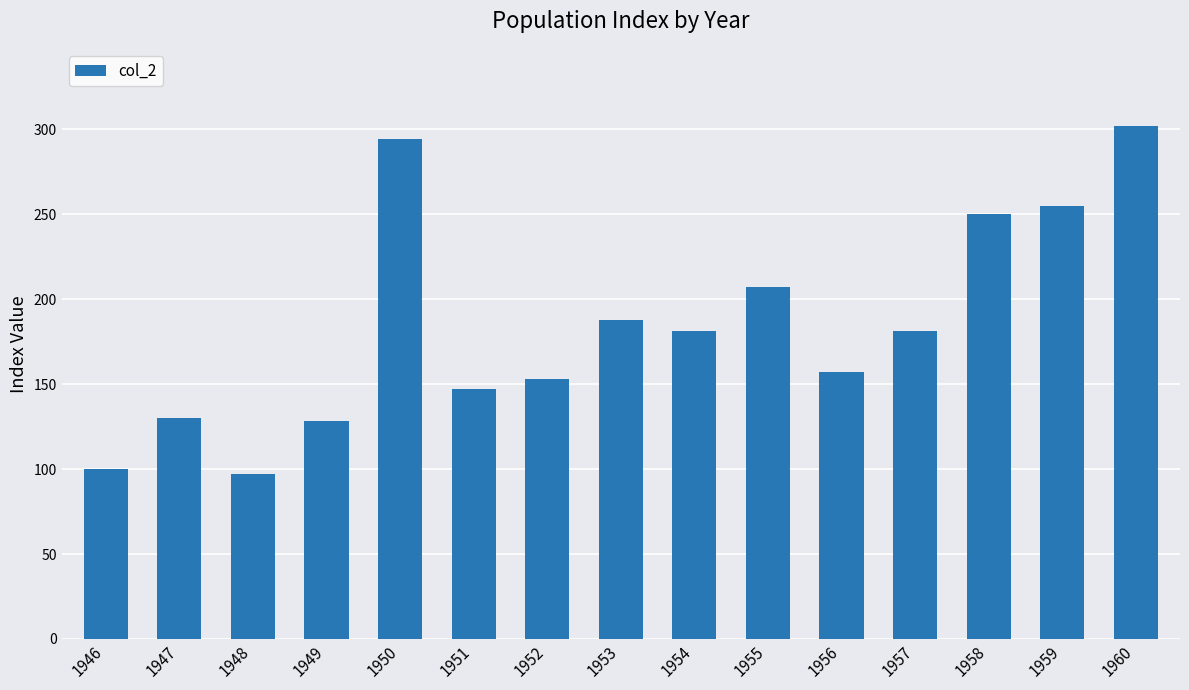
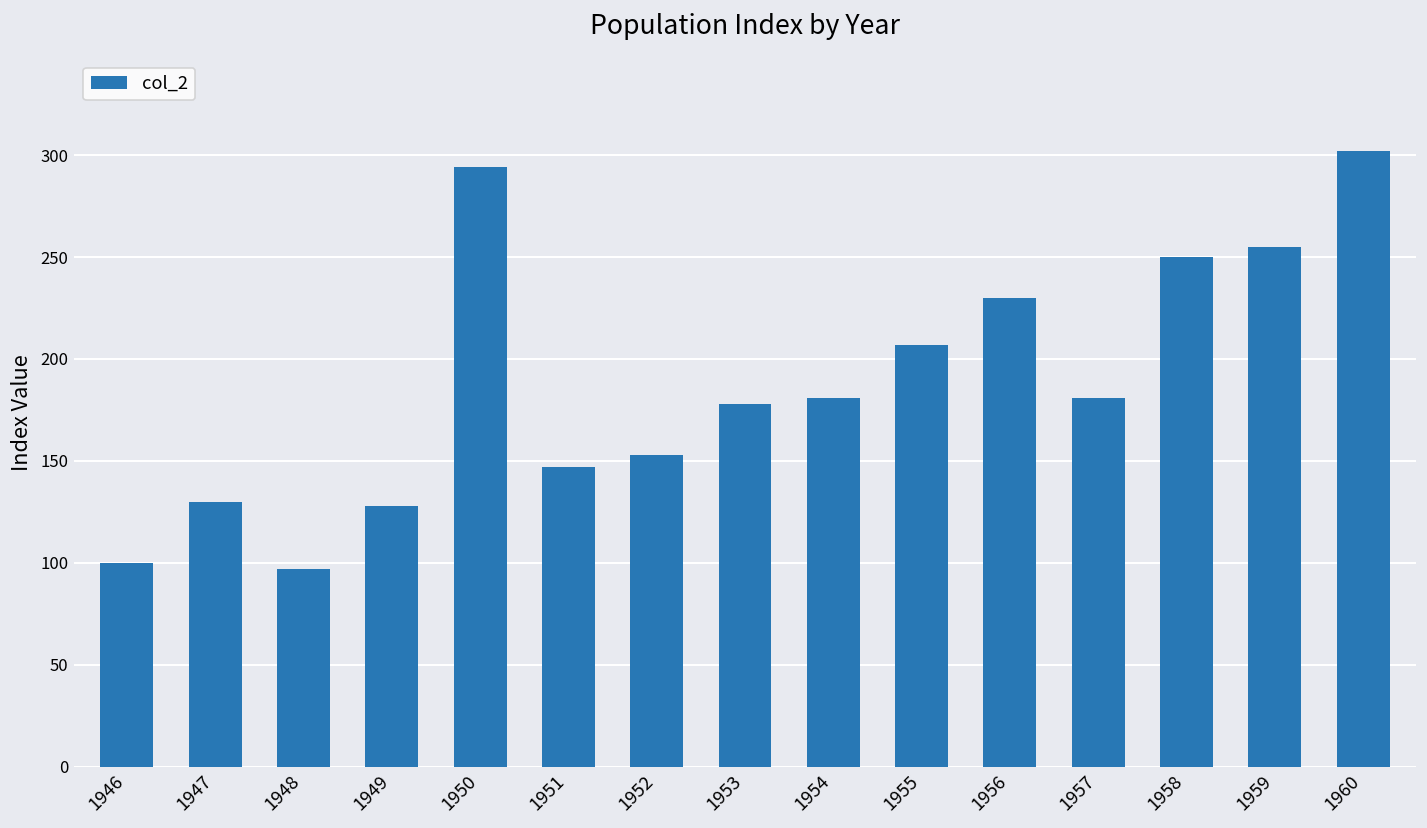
  {
    "1946": 100,
    "1947": 130,
    "1948": 97,
    "1949": 128,
    "1950": 294,
    "1951": 147,
    "1952": 153,
-   "1953": 188,
+   "1953": 178,
    "1954": 181,
    "1955": 207,
-   "1956": 157,
+   "1956": 230,
    "1957": 181,
    "1958": 250,
    "1959": 255,
    "1960": 302
  }
